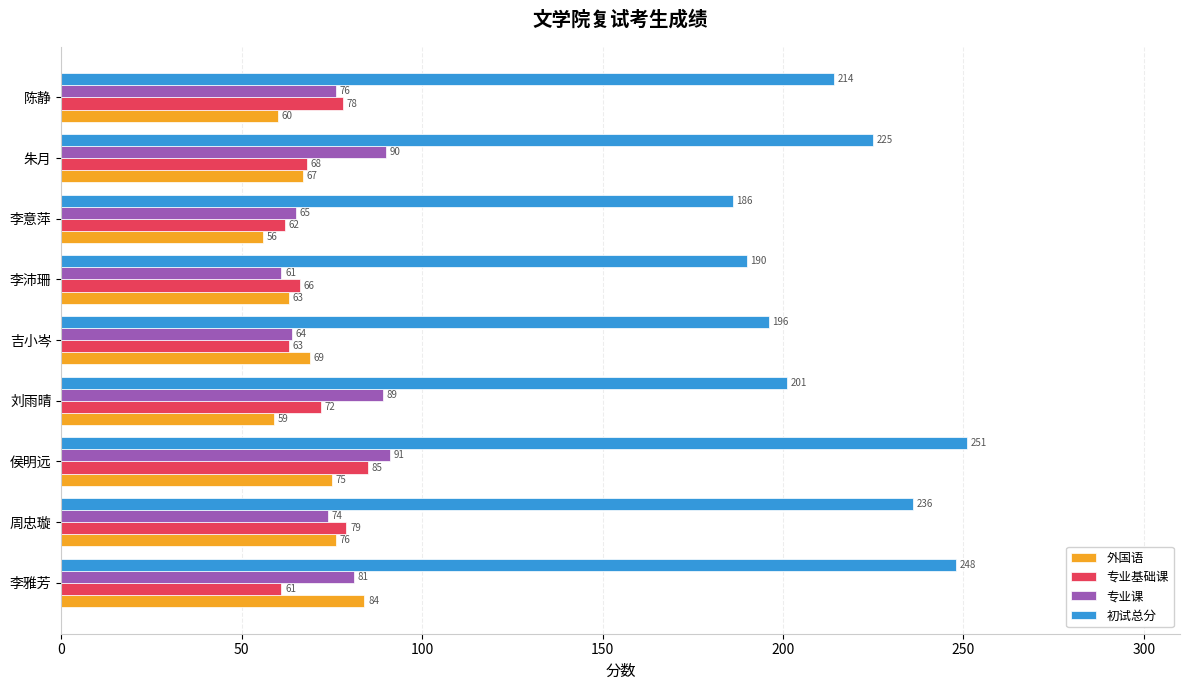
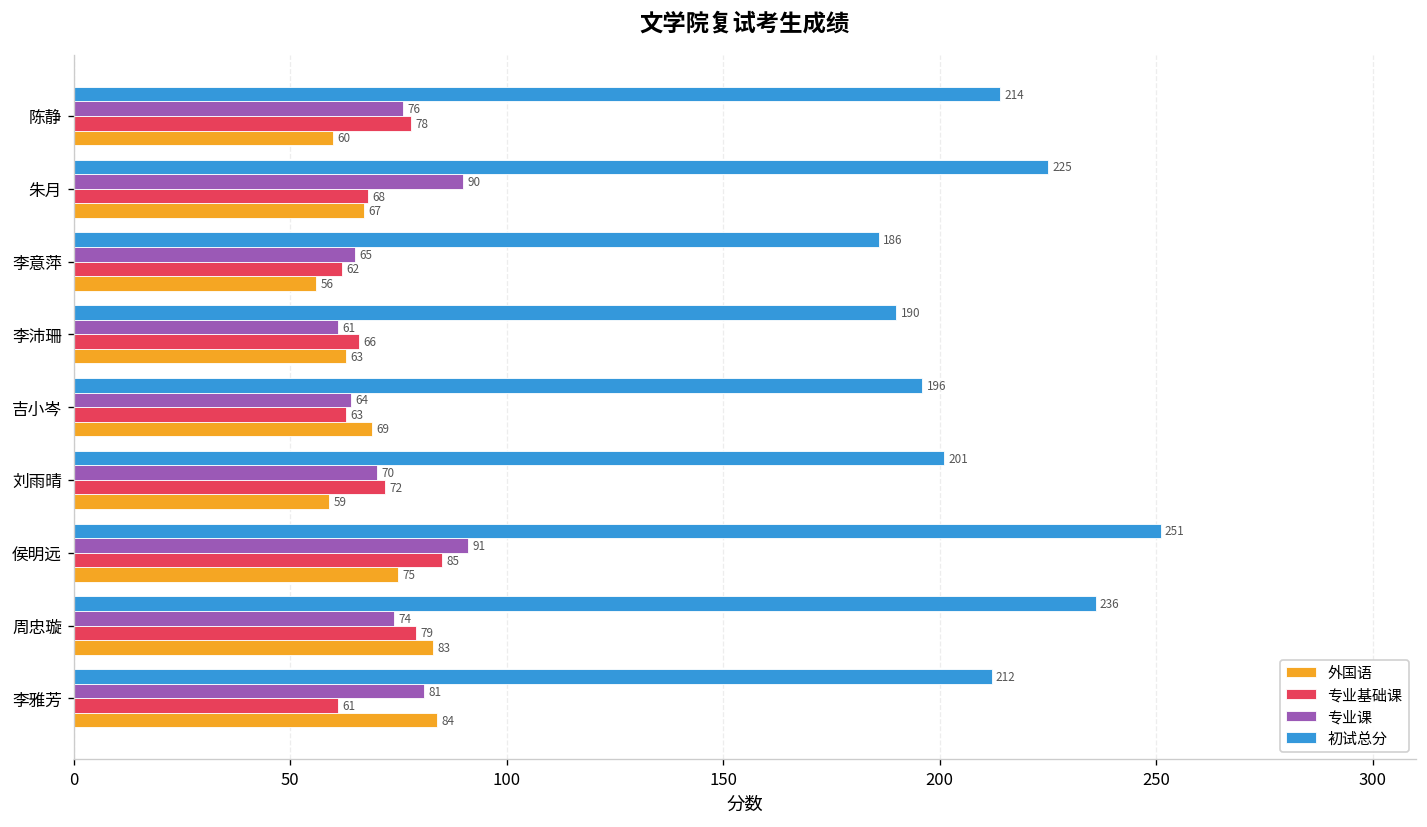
  {
    "外国语": {
      "陈静": 60,
      "朱月": 67,
      "李意萍": 56,
      "李沛珊": 63,
      "吉小岑": 69,
      "刘雨晴": 59,
      "侯明远": 75,
-     "周忠璇": 76,
+     "周忠璇": 83,
      "李雅芳": 84
    },
    "专业基础课": {
      "陈静": 78,
      "朱月": 68,
      "李意萍": 62,
      "李沛珊": 66,
      "吉小岑": 63,
      "刘雨晴": 72,
      "侯明远": 85,
      "周忠璇": 79,
      "李雅芳": 61
    },
    "专业课": {
      "陈静": 76,
      "朱月": 90,
      "李意萍": 65,
      "李沛珊": 61,
      "吉小岑": 64,
-     "刘雨晴": 89,
+     "刘雨晴": 70,
      "侯明远": 91,
      "周忠璇": 74,
      "李雅芳": 81
    },
    "初试总分": {
      "陈静": 214,
      "朱月": 225,
      "李意萍": 186,
      "李沛珊": 190,
      "吉小岑": 196,
      "刘雨晴": 201,
      "侯明远": 251,
      "周忠璇": 236,
-     "李雅芳": 248
+     "李雅芳": 212
    }
  }
